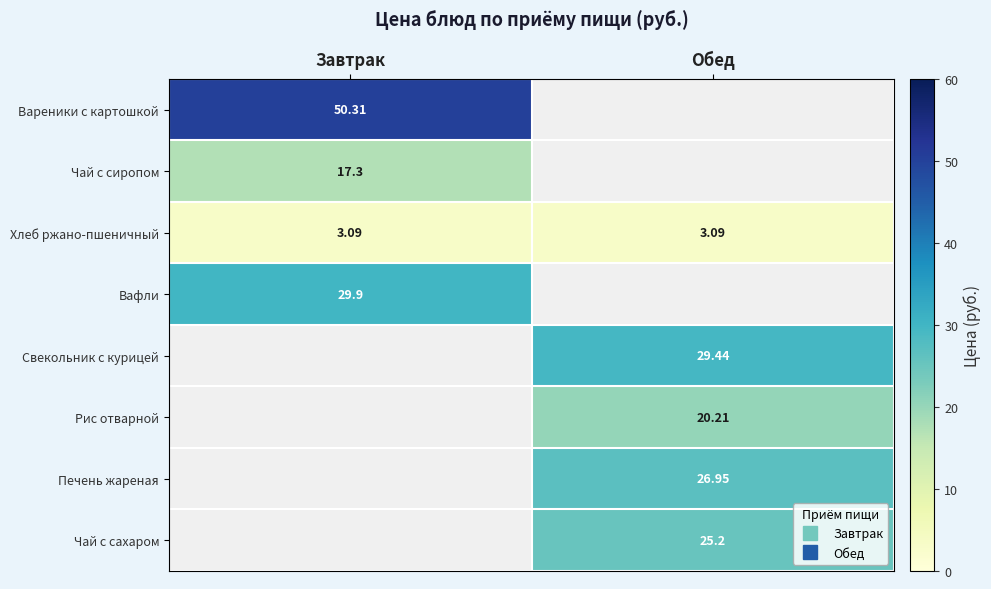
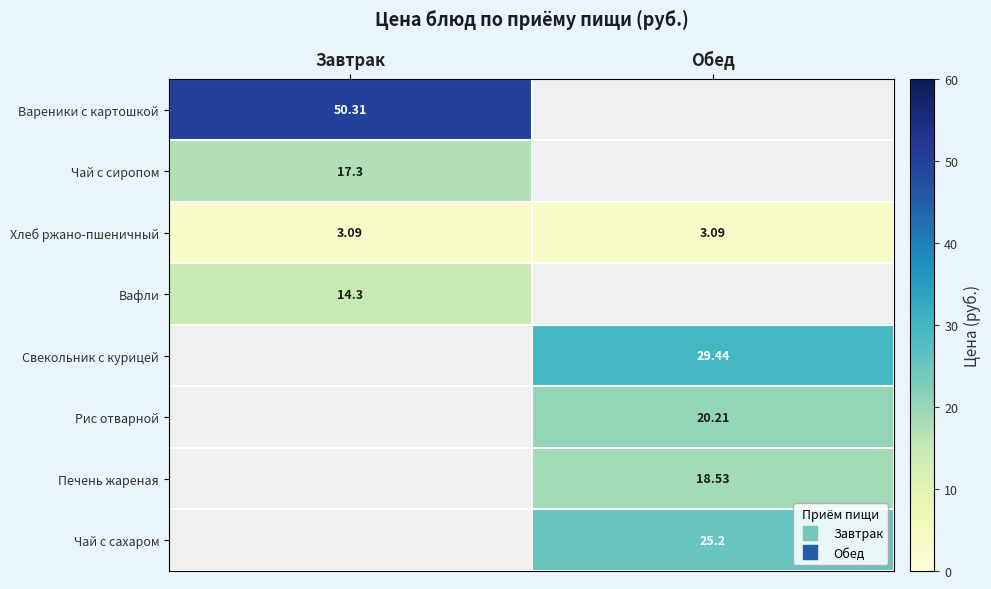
  {
    "Вареники с картошкой": {
      "Завтрак": 50.31
    },
    "Чай с сиропом": {
      "Завтрак": 17.3
    },
    "Хлеб ржано-пшеничный": {
      "Завтрак": 3.09,
      "Обед": 3.09
    },
    "Вафли": {
-     "Завтрак": 29.9
+     "Завтрак": 14.3
    },
    "Свекольник с курицей": {
      "Обед": 29.44
    },
    "Рис отварной": {
      "Обед": 20.21
    },
    "Печень жареная": {
-     "Обед": 26.95
+     "Обед": 18.53
    },
    "Чай с сахаром": {
      "Обед": 25.2
    }
  }
